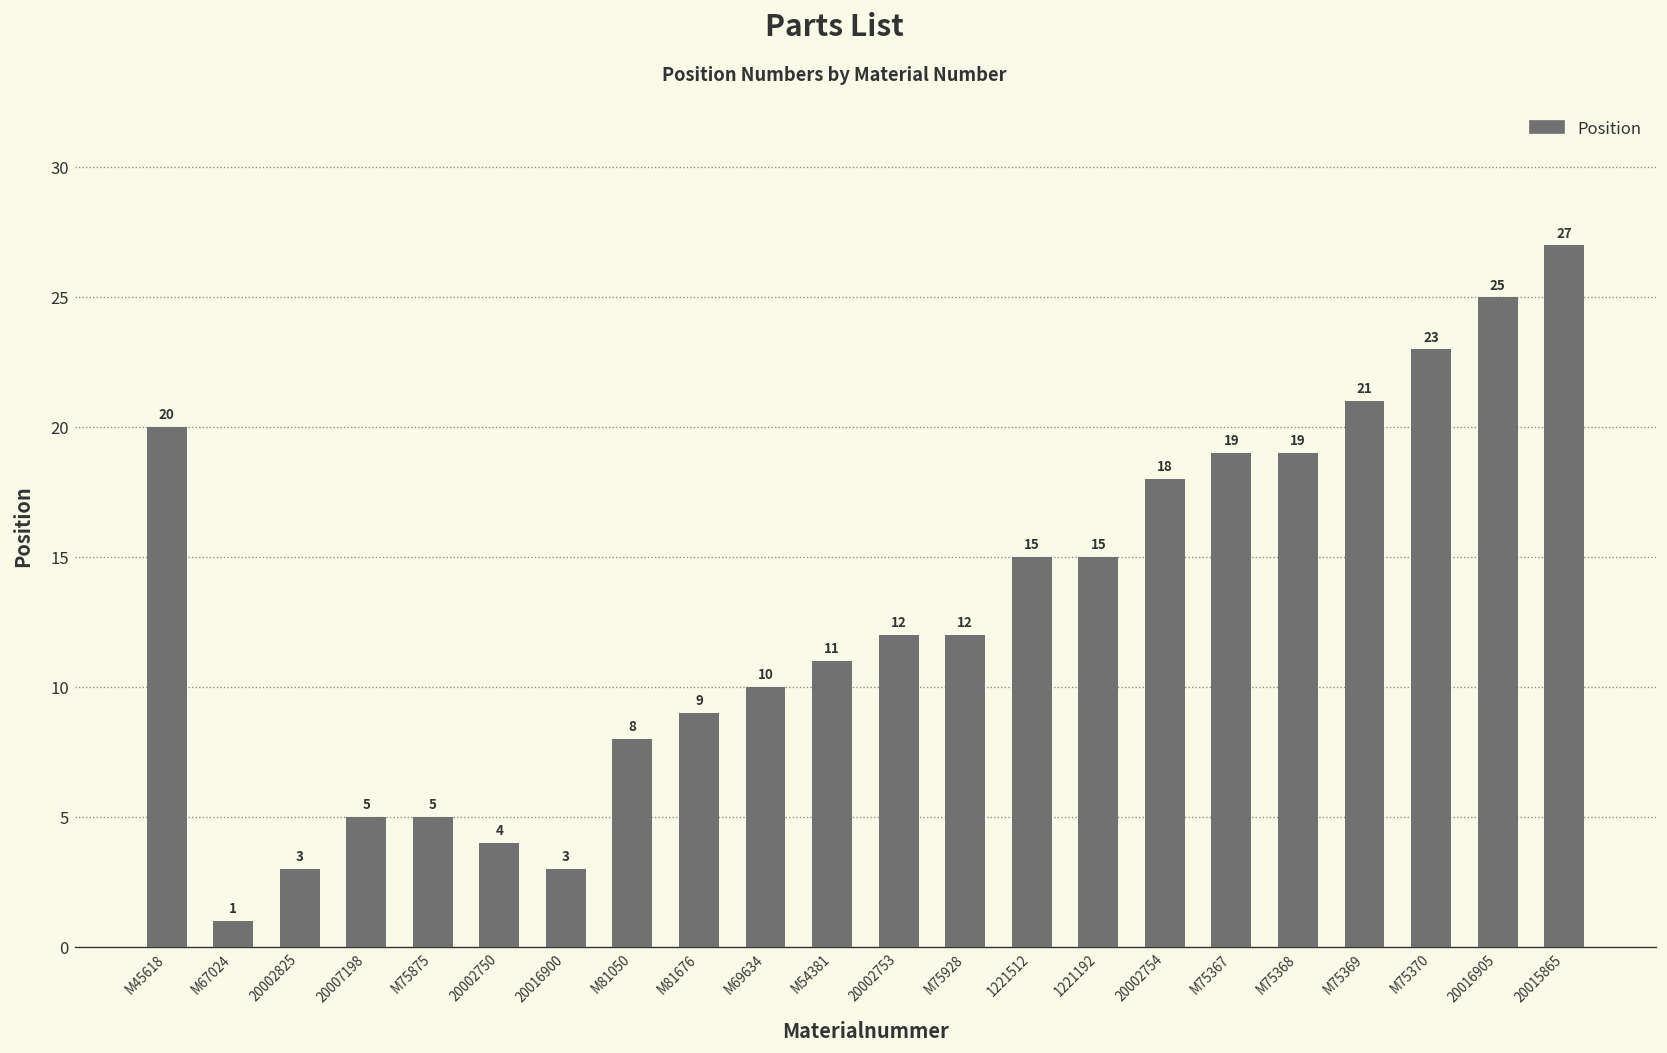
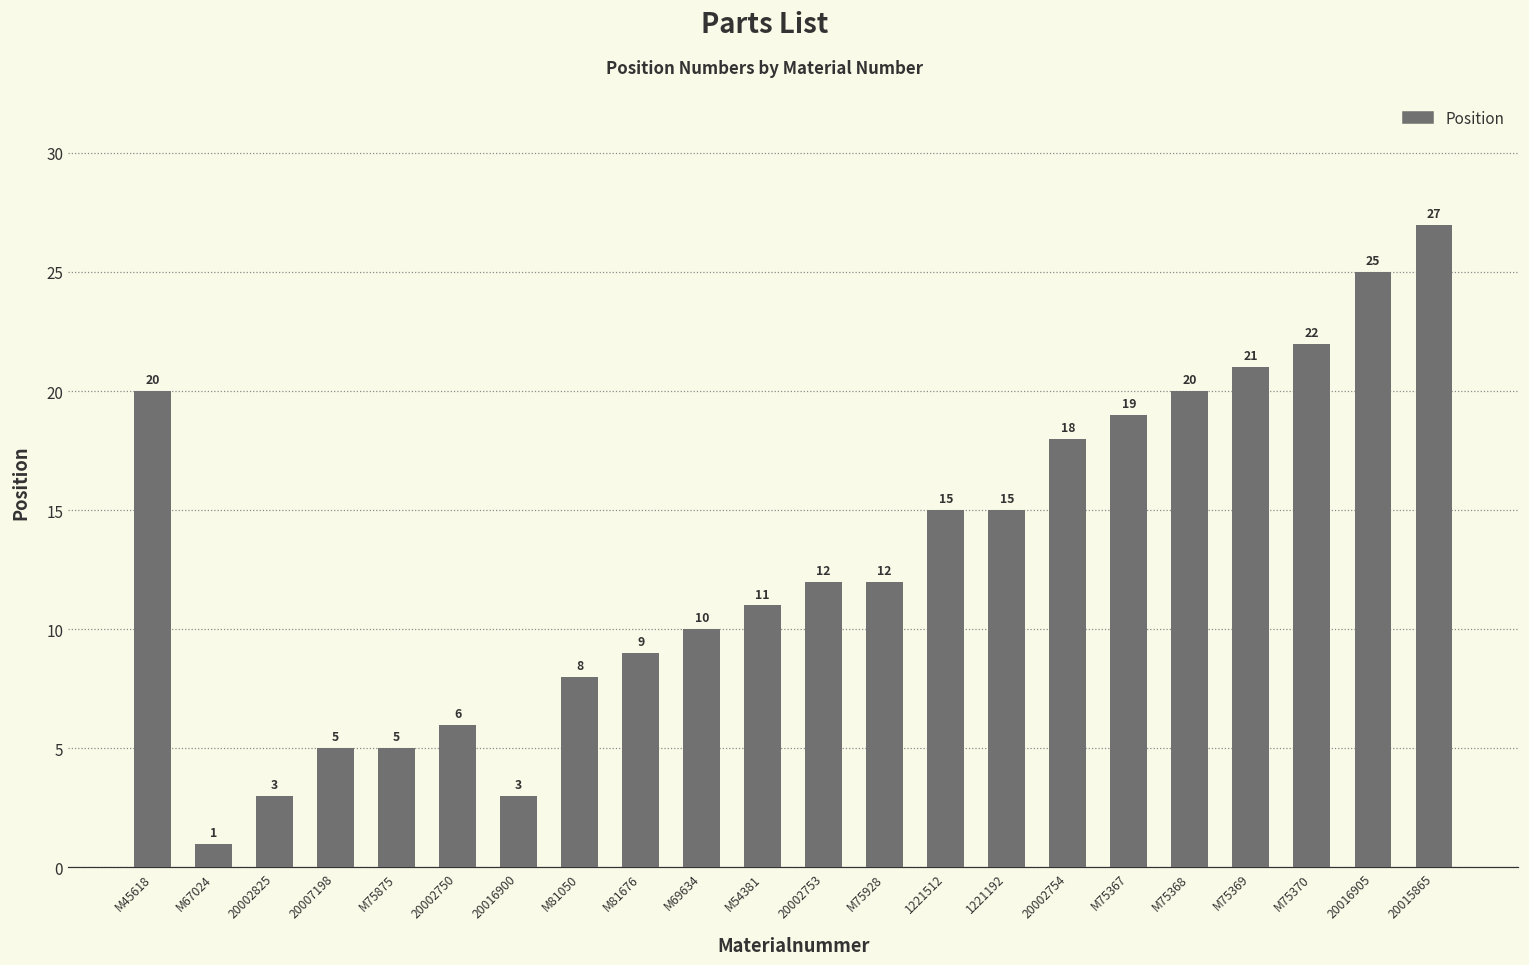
  {
    "M45618": 20,
    "M67024": 1,
    "20002825": 3,
    "20007198": 5,
    "M75875": 5,
-   "20002750": 4,
+   "20002750": 6,
    "20016900": 3,
    "M81050": 8,
    "M81676": 9,
    "M69634": 10,
    "M54381": 11,
    "20002753": 12,
    "M75928": 12,
    "1221512": 15,
    "1221192": 15,
    "20002754": 18,
    "M75367": 19,
-   "M75368": 19,
+   "M75368": 20,
    "M75369": 21,
-   "M75370": 23,
+   "M75370": 22,
    "20016905": 25,
    "20015865": 27
  }
